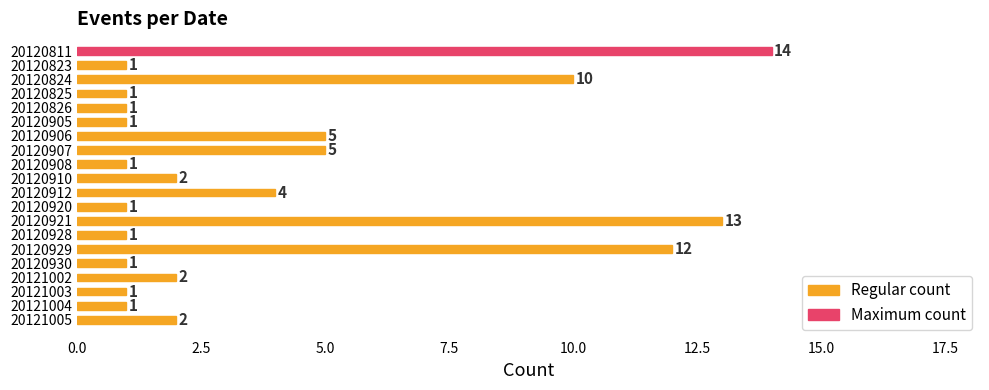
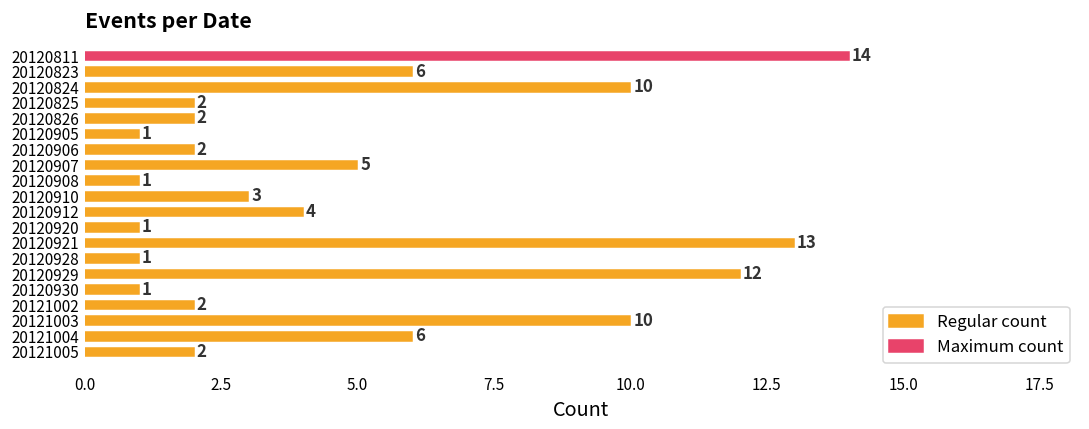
  {
    "20120811": 14,
-   "20120823": 1,
+   "20120823": 6,
    "20120824": 10,
-   "20120825": 1,
-   "20120826": 1,
+   "20120825": 2,
+   "20120826": 2,
    "20120905": 1,
-   "20120906": 5,
+   "20120906": 2,
    "20120907": 5,
    "20120908": 1,
-   "20120910": 2,
+   "20120910": 3,
    "20120912": 4,
    "20120920": 1,
    "20120921": 13,
    "20120928": 1,
    "20120929": 12,
    "20120930": 1,
    "20121002": 2,
-   "20121003": 1,
-   "20121004": 1,
+   "20121003": 10,
+   "20121004": 6,
    "20121005": 2
  }
